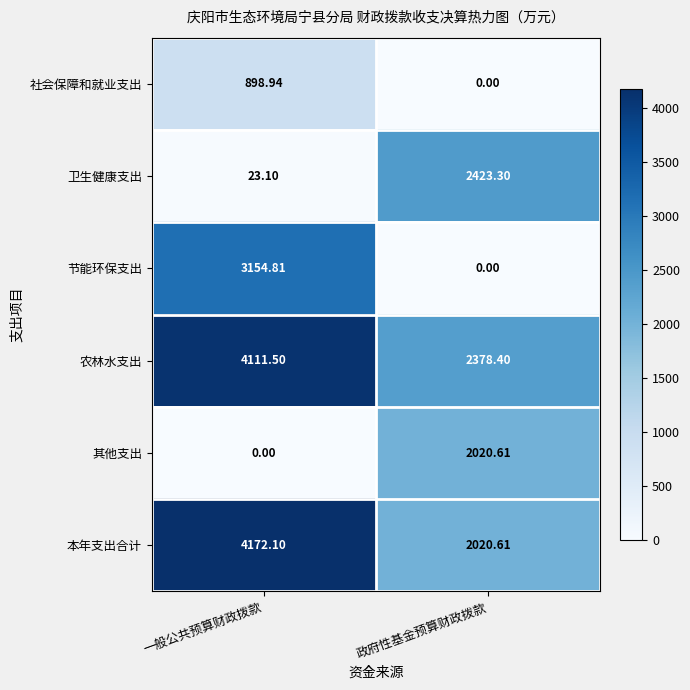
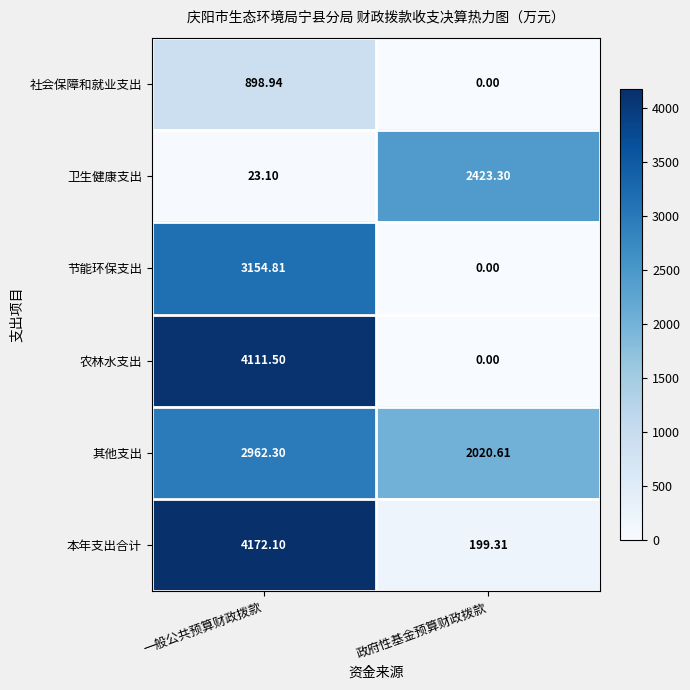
  {
    "社会保障和就业支出": {
      "一般公共预算财政拨款": 898.94,
      "政府性基金预算财政拨款": 0.00
    },
    "卫生健康支出": {
      "一般公共预算财政拨款": 23.10,
      "政府性基金预算财政拨款": 2423.30
    },
    "节能环保支出": {
      "一般公共预算财政拨款": 3154.81,
      "政府性基金预算财政拨款": 0.00
    },
    "农林水支出": {
      "一般公共预算财政拨款": 4111.50,
-     "政府性基金预算财政拨款": 2378.40
+     "政府性基金预算财政拨款": 0.00
    },
    "其他支出": {
-     "一般公共预算财政拨款": 0.00,
+     "一般公共预算财政拨款": 2962.30,
      "政府性基金预算财政拨款": 2020.61
    },
    "本年支出合计": {
      "一般公共预算财政拨款": 4172.10,
-     "政府性基金预算财政拨款": 2020.61
+     "政府性基金预算财政拨款": 199.31
    }
  }
